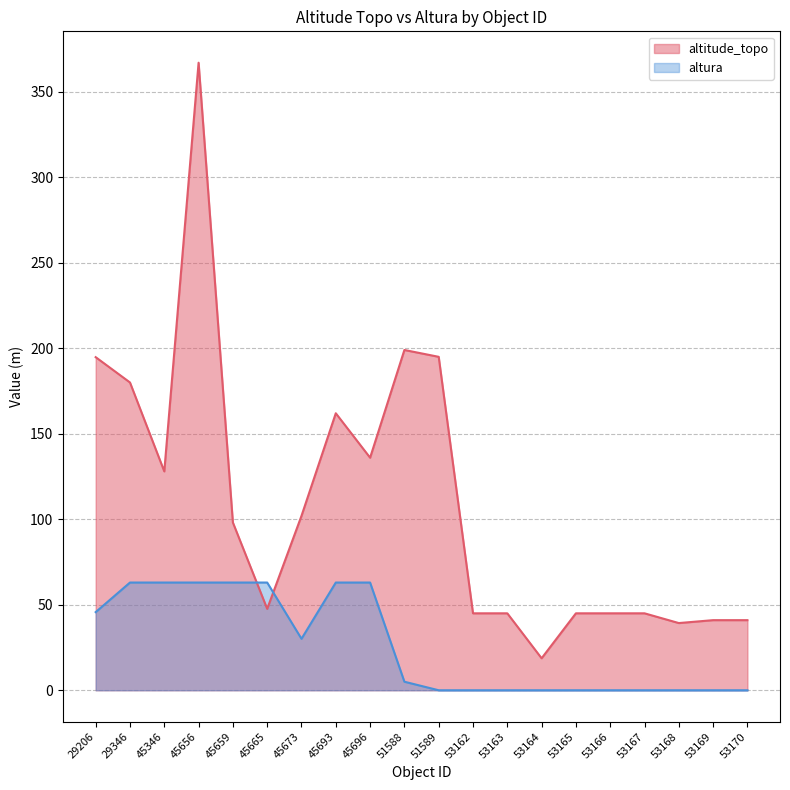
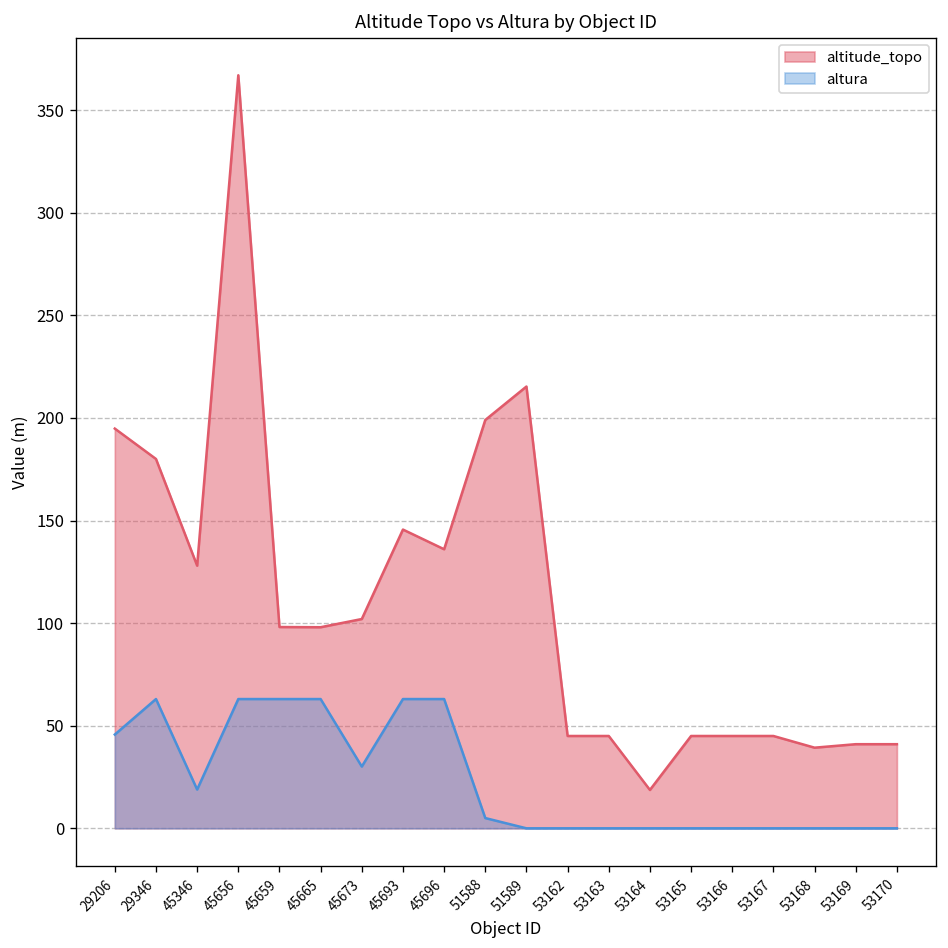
  {
    "altitude_topo": {
      "29206": 195,
      "29346": 180,
      "45346": 128,
      "45656": 367,
      "45659": 98,
-     "45665": 48,
+     "45665": 98,
      "45673": 102,
-     "45693": 162,
+     "45693": 146,
      "45696": 136,
      "51588": 199,
-     "51589": 195,
+     "51589": 215,
      "53162": 45,
      "53163": 45,
      "53164": 19,
      "53165": 45,
      "53166": 45,
      "53167": 45,
      "53168": 39,
      "53169": 41,
      "53170": 41
    },
    "altura": {
      "29206": 46,
      "29346": 63,
-     "45346": 63,
+     "45346": 19,
      "45656": 63,
      "45659": 63,
      "45665": 63,
      "45673": 30,
      "45693": 63,
      "45696": 63,
      "51588": 5,
      "51589": 0,
      "53162": 0,
      "53163": 0,
      "53164": 0,
      "53165": 0,
      "53166": 0,
      "53167": 0,
      "53168": 0,
      "53169": 0,
      "53170": 0
    }
  }
